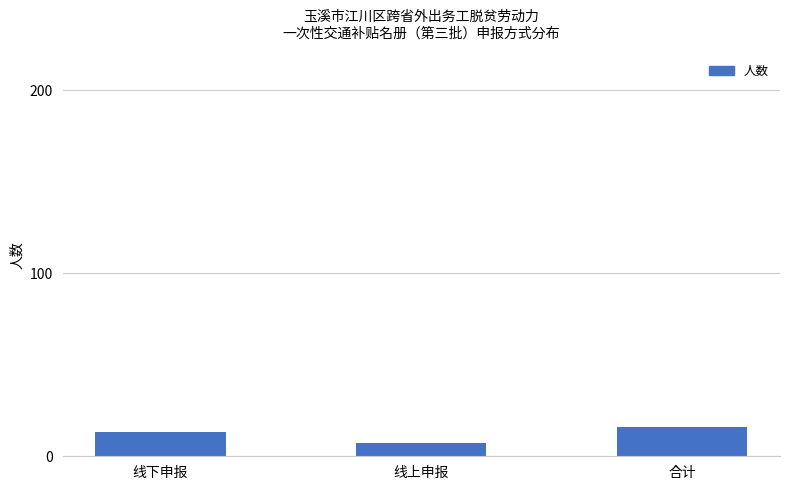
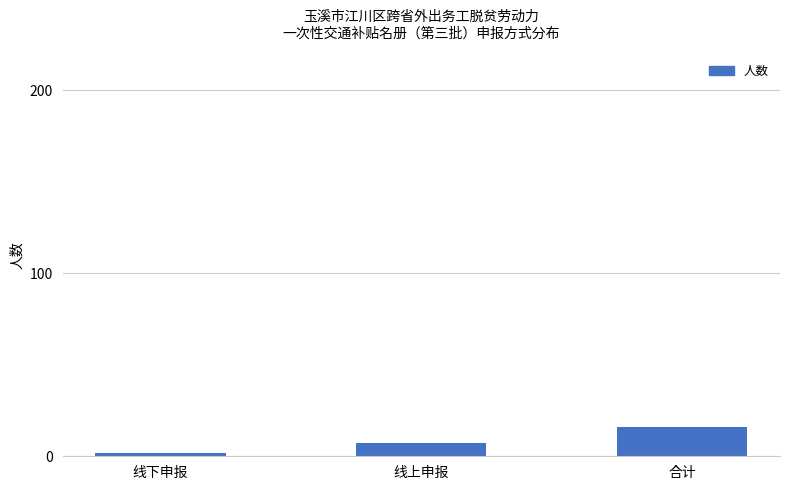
  {
-   "线下申报": 13,
+   "线下申报": 2,
    "线上申报": 7,
    "合计": 16
  }
